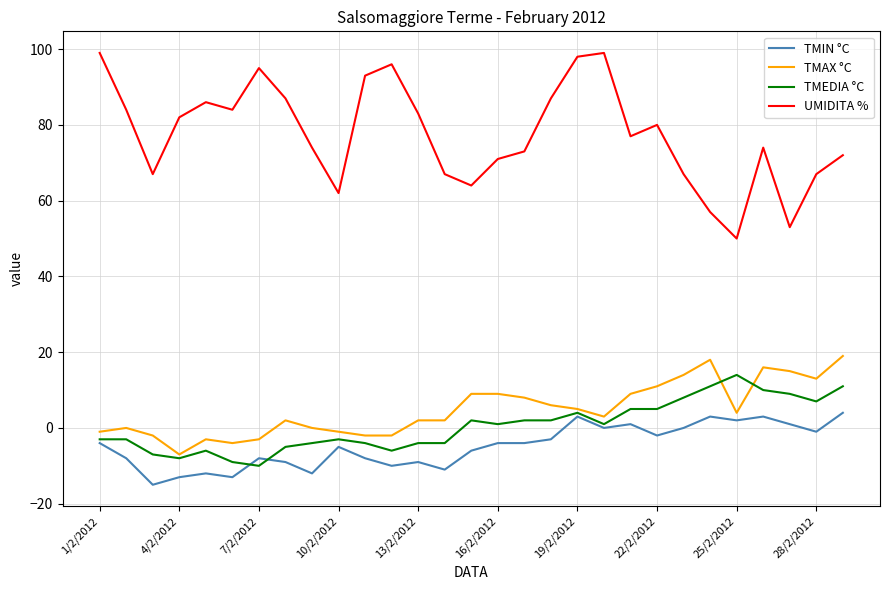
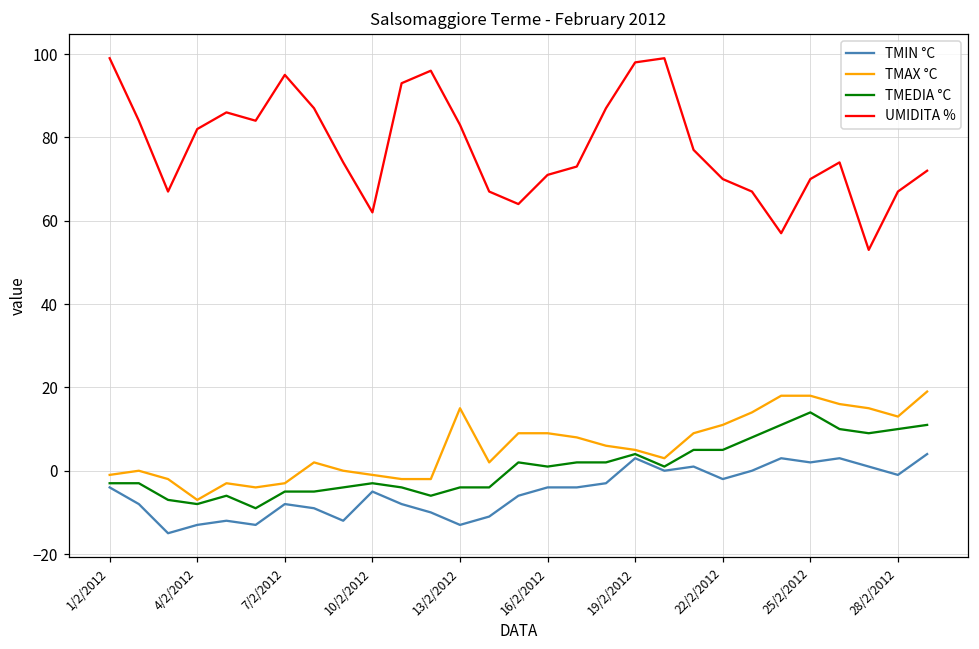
  {
    "TMIN °C": {
      "1/2/2012": -4,
      "4/2/2012": -13,
      "7/2/2012": -8,
      "10/2/2012": -5,
-     "13/2/2012": -9,
+     "13/2/2012": -13,
      "16/2/2012": -4,
      "19/2/2012": 3,
      "22/2/2012": -2,
      "25/2/2012": 2,
      "28/2/2012": -1
    },
    "TMAX °C": {
      "1/2/2012": -1,
      "4/2/2012": -7,
      "7/2/2012": -3,
      "10/2/2012": -1,
-     "13/2/2012": 2,
+     "13/2/2012": 15,
      "16/2/2012": 9,
      "19/2/2012": 5,
      "22/2/2012": 11,
-     "25/2/2012": 4,
+     "25/2/2012": 18,
      "28/2/2012": 13
    },
    "TMEDIA °C": {
      "1/2/2012": -3,
      "4/2/2012": -8,
-     "7/2/2012": -10,
+     "7/2/2012": -5,
      "10/2/2012": -3,
      "13/2/2012": -4,
      "16/2/2012": 1,
      "19/2/2012": 4,
      "22/2/2012": 5,
      "25/2/2012": 14,
-     "28/2/2012": 7
+     "28/2/2012": 10
    },
    "UMIDITA %": {
      "1/2/2012": 99,
      "4/2/2012": 82,
      "7/2/2012": 95,
      "10/2/2012": 62,
      "13/2/2012": 83,
      "16/2/2012": 71,
      "19/2/2012": 98,
-     "22/2/2012": 80,
-     "25/2/2012": 50,
+     "22/2/2012": 70,
+     "25/2/2012": 70,
      "28/2/2012": 67
    }
  }
